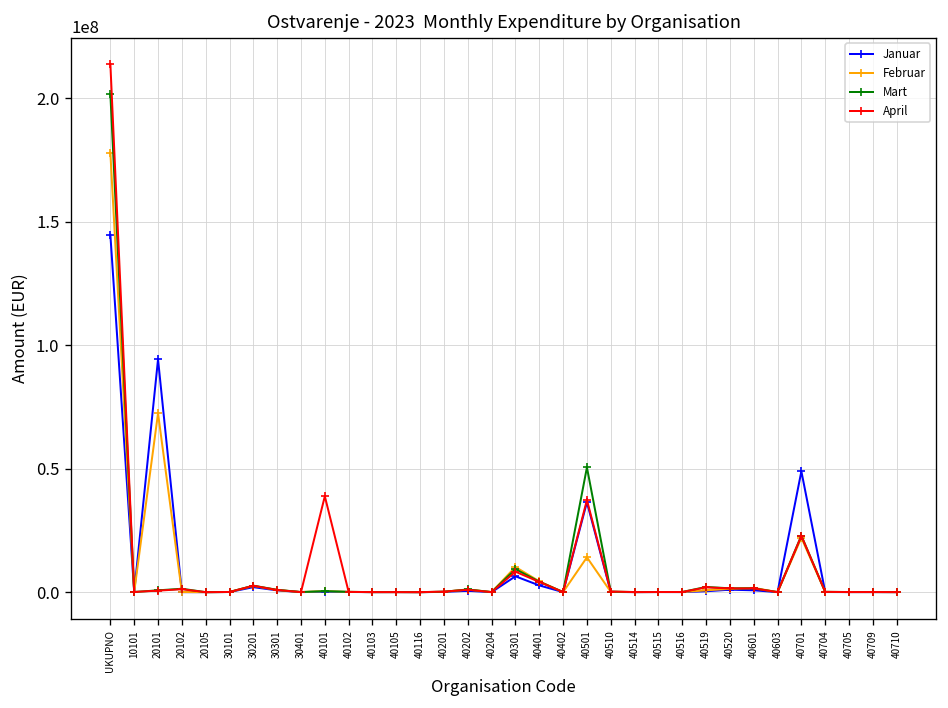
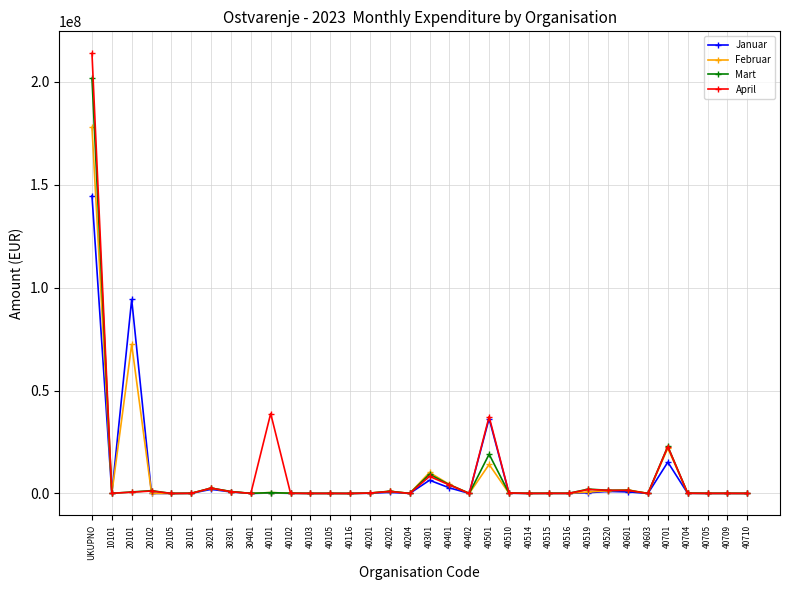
  {
    "Januar": {
      "UKUPNO": 145000000,
      "20101": 94000000,
      "40301": 6000000,
      "40401": 3000000,
-     "40701": 49000000
+     "40701": 15000000
    },
    "Februar": {
      "UKUPNO": 178000000,
      "20101": 72000000,
      "40501": 14000000
    },
    "Mart": {
      "UKUPNO": 202000000,
-     "40501": 50000000
+     "40501": 19000000
    },
    "April": {
      "UKUPNO": 214000000,
      "40101": 39000000
    }
  }
